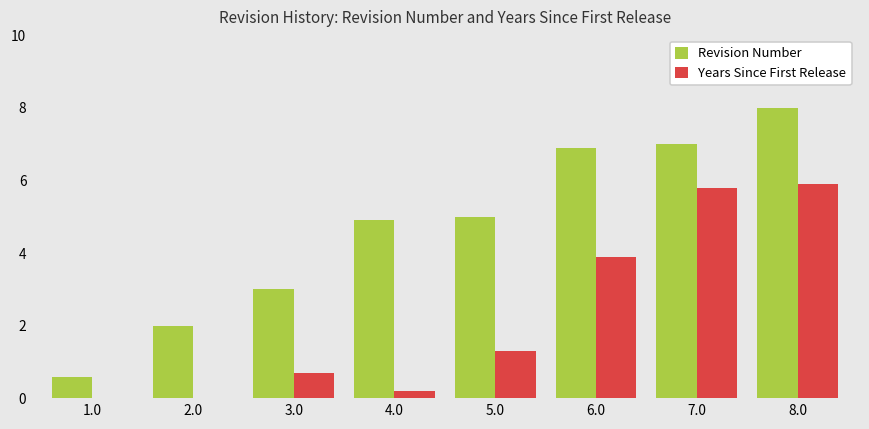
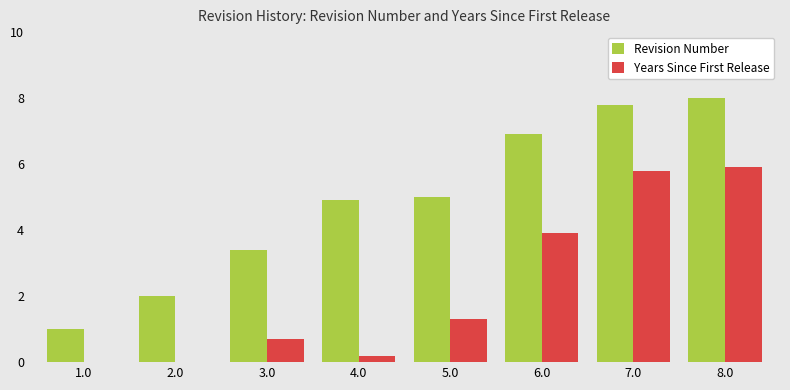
  {
    "Revision Number": {
-     "1.0": 0.6,
+     "1.0": 1.0,
      "2.0": 2.0,
-     "3.0": 3.0,
+     "3.0": 3.4,
      "4.0": 4.9,
      "5.0": 5.0,
      "6.0": 6.9,
-     "7.0": 7.0,
+     "7.0": 7.8,
      "8.0": 8.0
    },
    "Years Since First Release": {
      "1.0": 0.0,
      "2.0": 0.0,
      "3.0": 0.7,
      "4.0": 0.2,
      "5.0": 1.3,
      "6.0": 3.9,
      "7.0": 5.8,
      "8.0": 5.9
    }
  }
